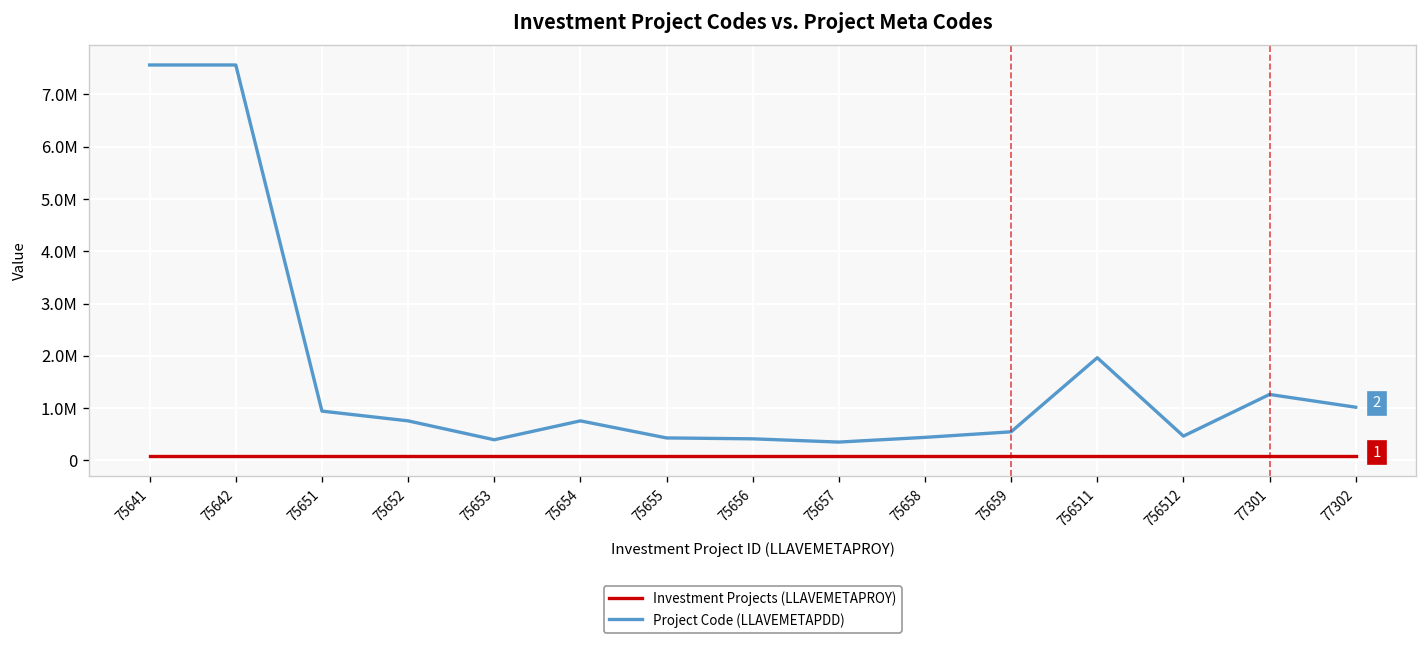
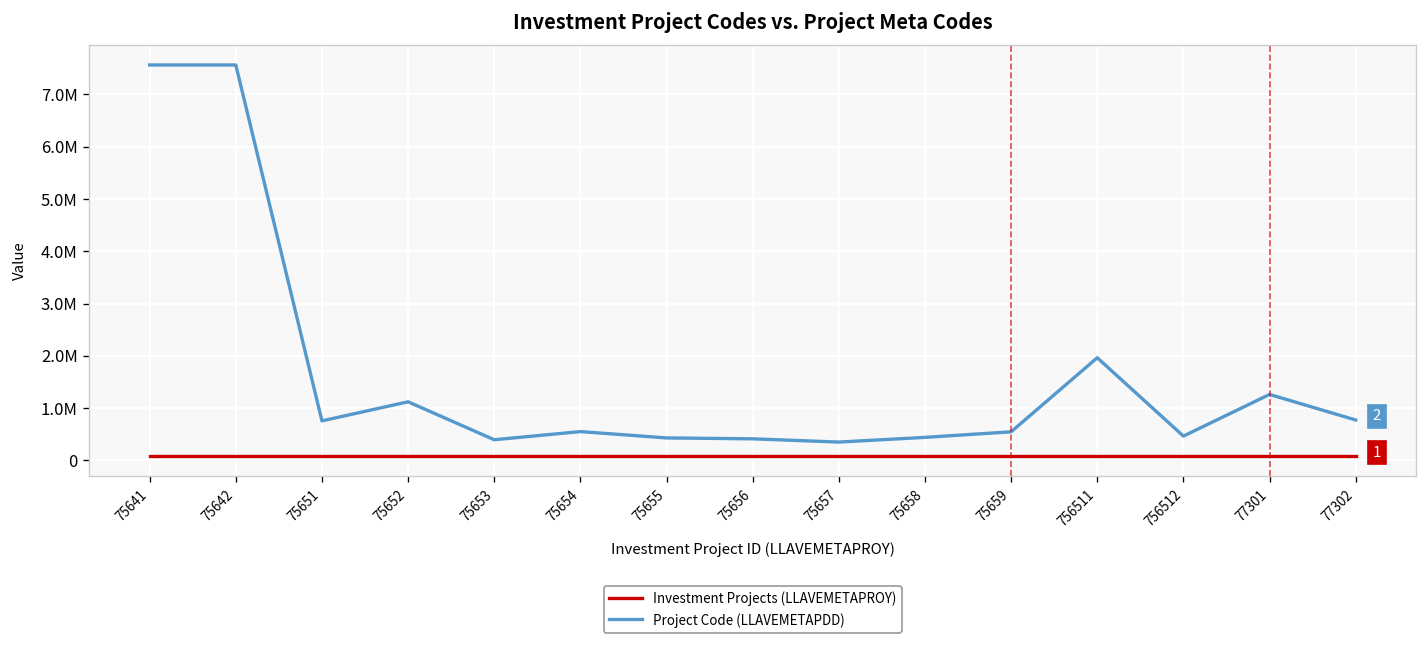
  {
    "Investment Projects (LLAVEMETAPROY)": {
      "75641": 100000,
      "75642": 100000,
      "75651": 100000,
      "75652": 100000,
      "75653": 100000,
      "75654": 100000,
      "75655": 100000,
      "75656": 100000,
      "75657": 100000,
      "75658": 100000,
      "75659": 100000,
      "756511": 100000,
      "756512": 100000,
      "77301": 100000
    },
    "Project Code (LLAVEMETAPDD)": {
      "75641": 7600000,
      "75642": 7600000,
-     "75651": 900000,
-     "75652": 800000,
+     "75651": 800000,
+     "75652": 1100000,
      "75653": 400000,
-     "75654": 800000,
+     "75654": 600000,
      "75655": 400000,
      "75656": 400000,
      "75657": 400000,
      "75658": 400000,
      "75659": 500000,
      "756511": 2000000,
      "756512": 500000,
      "77301": 1300000,
-     "77302": 1000000
+     "77302": 800000
    }
  }
